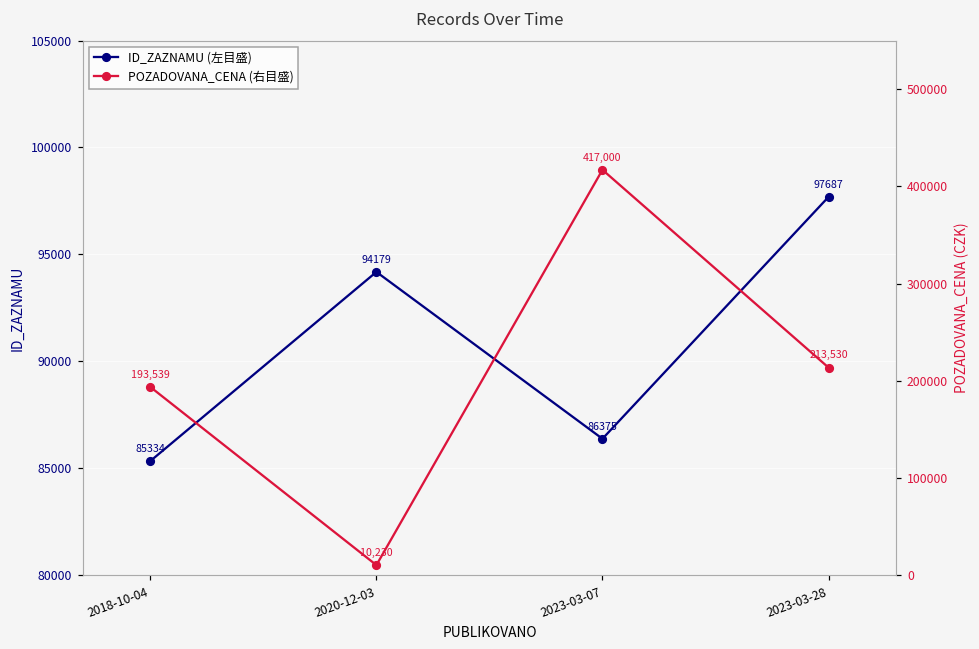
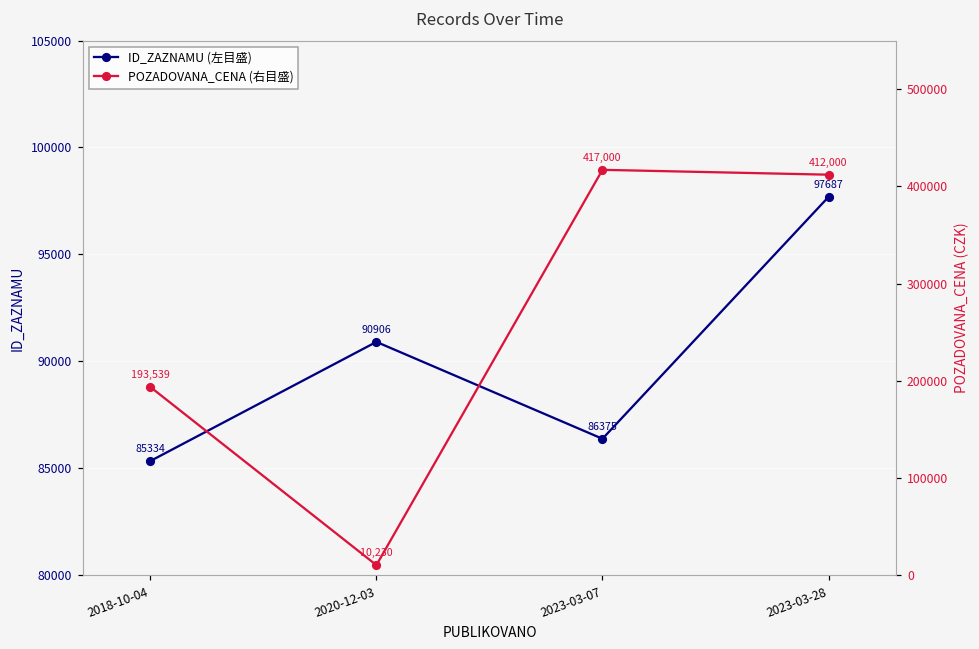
  {
    "ID_ZAZNAMU (左目盛)": {
      "2018-10-04": "85334",
-     "2020-12-03": "94179",
+     "2020-12-03": "90906",
      "2023-03-07": "86375",
      "2023-03-28": "97687"
    },
    "POZADOVANA_CENA (右目盛)": {
      "2018-10-04": "193,539",
      "2020-12-03": "10,230",
      "2023-03-07": "417,000",
-     "2023-03-28": "213,530"
+     "2023-03-28": "412,000"
    }
  }
